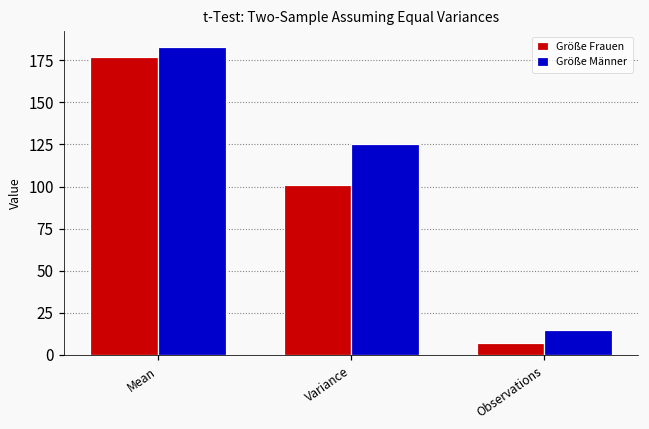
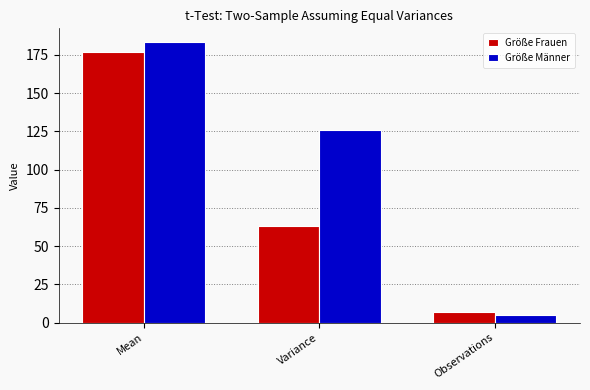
  {
    "Größe Frauen": {
      "Mean": 177,
-     "Variance": 101,
+     "Variance": 63,
      "Observations": 7
    },
    "Größe Männer": {
      "Mean": 183,
      "Variance": 126,
-     "Observations": 15
+     "Observations": 5
    }
  }
